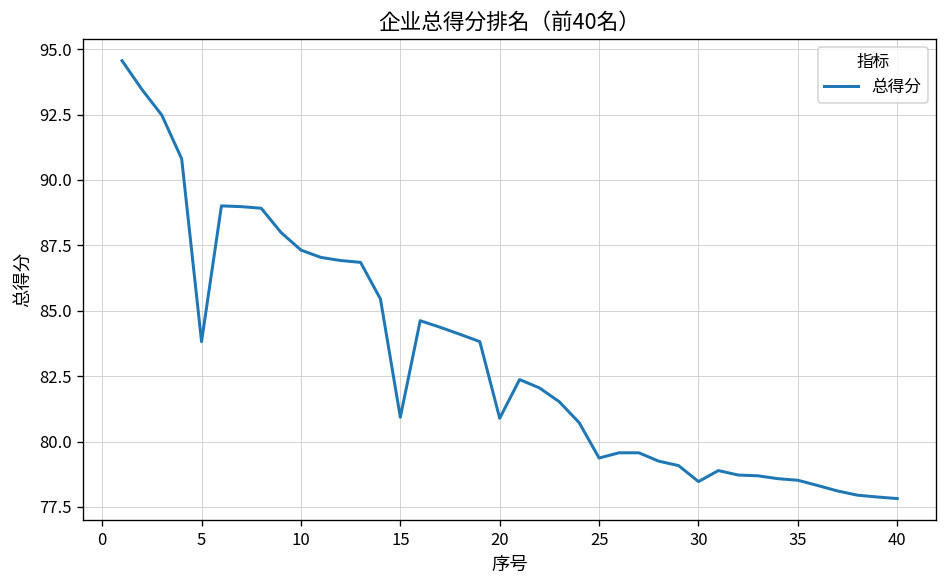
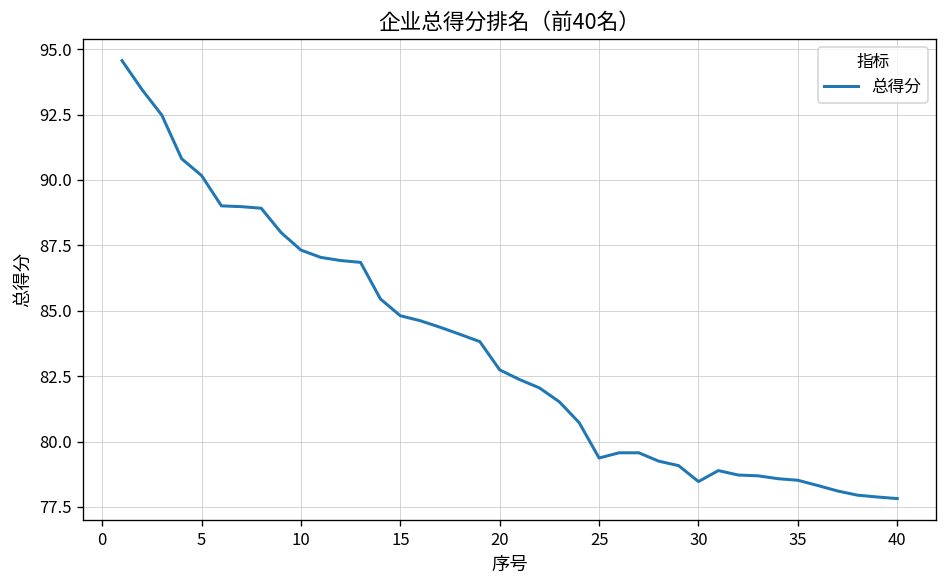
  {
-   "5": 83.8,
+   "5": 90.2,
    "10": 87.3,
-   "15": 80.9,
-   "20": 80.9,
+   "15": 84.8,
+   "20": 82.7,
    "25": 79.4,
    "30": 78.5,
    "35": 78.5,
    "40": 77.8
  }
